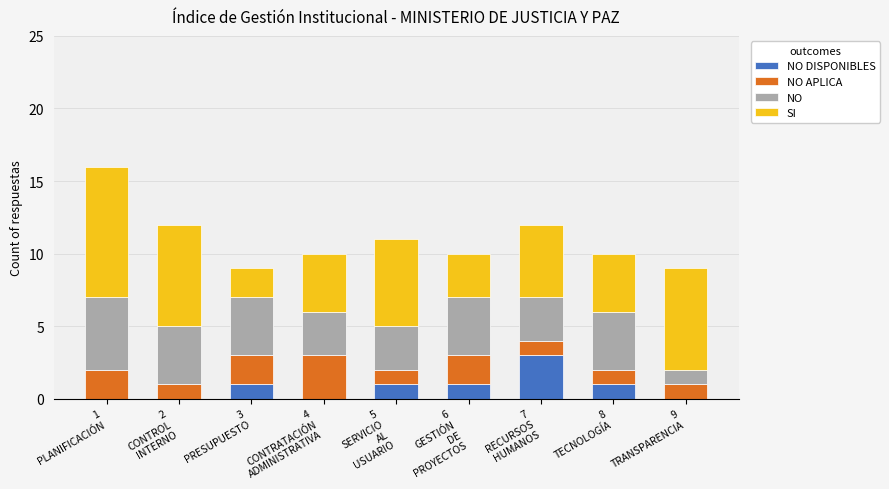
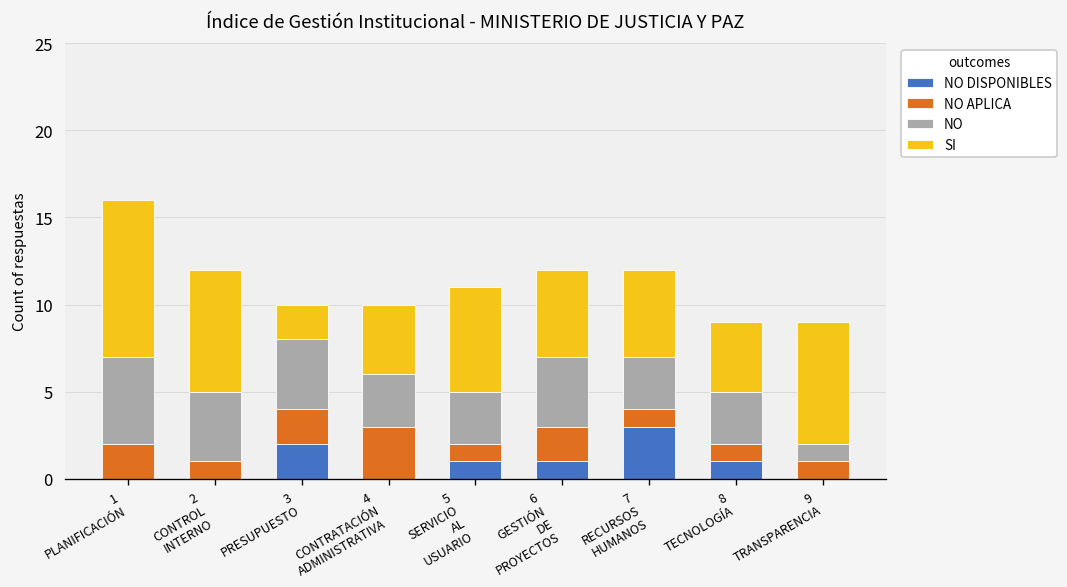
  {
    "NO DISPONIBLES": {
      "1 PLANIFICACIÓN": 0,
      "2 CONTROL INTERNO": 0,
-     "3 PRESUPUESTO": 1,
+     "3 PRESUPUESTO": 2,
      "4 CONTRATACIÓN ADMINISTRATIVA": 0,
      "5 SERVICIO AL USUARIO": 1,
      "6 GESTIÓN DE PROYECTOS": 1,
      "7 RECURSOS HUMANOS": 3,
      "8 TECNOLOGÍA": 1,
      "9 TRANSPARENCIA": 0
    },
    "NO": {
      "1 PLANIFICACIÓN": 5,
      "2 CONTROL INTERNO": 4,
      "3 PRESUPUESTO": 4,
      "4 CONTRATACIÓN ADMINISTRATIVA": 3,
      "5 SERVICIO AL USUARIO": 3,
      "6 GESTIÓN DE PROYECTOS": 4,
      "7 RECURSOS HUMANOS": 3,
-     "8 TECNOLOGÍA": 4,
+     "8 TECNOLOGÍA": 3,
      "9 TRANSPARENCIA": 1
    },
    "SI": {
      "1 PLANIFICACIÓN": 9,
      "2 CONTROL INTERNO": 7,
      "3 PRESUPUESTO": 2,
      "4 CONTRATACIÓN ADMINISTRATIVA": 4,
      "5 SERVICIO AL USUARIO": 6,
-     "6 GESTIÓN DE PROYECTOS": 3,
+     "6 GESTIÓN DE PROYECTOS": 5,
      "7 RECURSOS HUMANOS": 5,
      "8 TECNOLOGÍA": 4,
      "9 TRANSPARENCIA": 7
    }
  }
